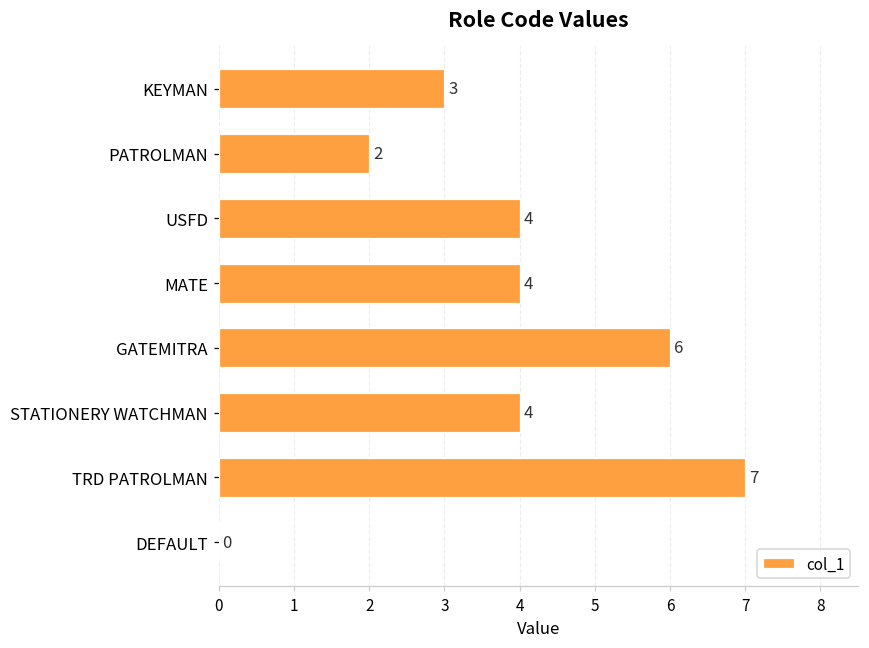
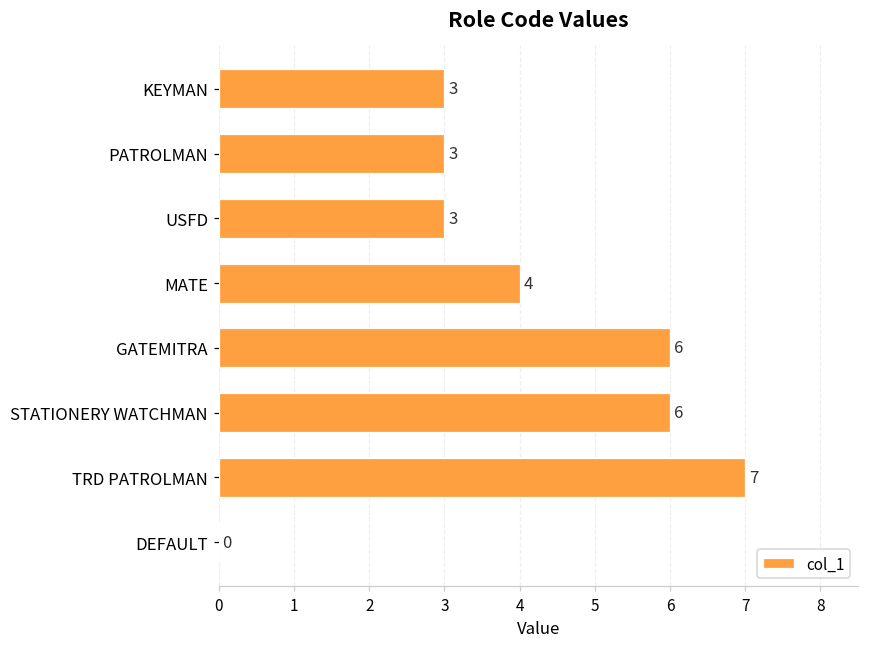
  {
    "KEYMAN": 3,
-   "PATROLMAN": 2,
-   "USFD": 4,
+   "PATROLMAN": 3,
+   "USFD": 3,
    "MATE": 4,
    "GATEMITRA": 6,
-   "STATIONERY WATCHMAN": 4,
+   "STATIONERY WATCHMAN": 6,
    "TRD PATROLMAN": 7,
    "DEFAULT": 0
  }
